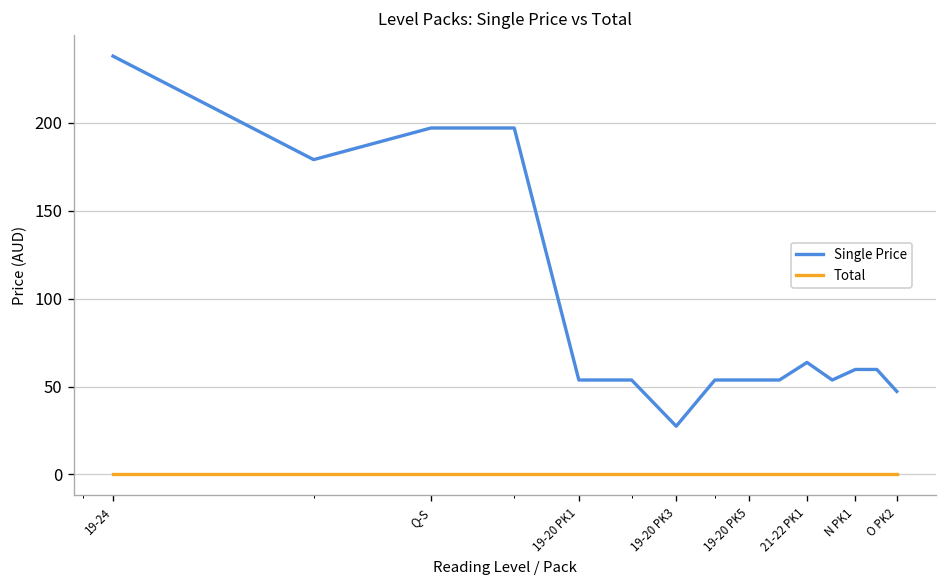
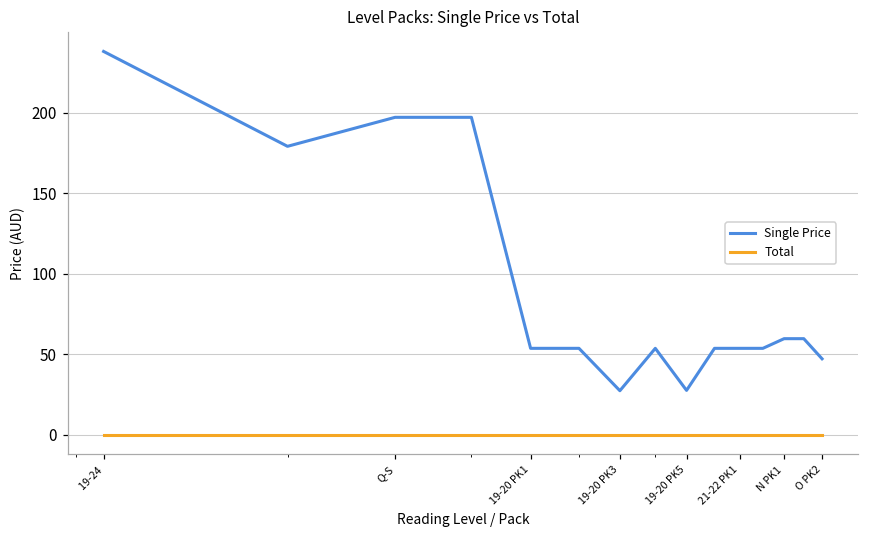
  {
    "Single Price": {
      "19-24": 238,
      "Q-S": 197,
      "19-20 PK1": 54,
      "19-20 PK3": 27,
-     "19-20 PK5": 54,
-     "21-22 PK1": 64,
+     "19-20 PK5": 28,
+     "21-22 PK1": 54,
      "N PK1": 60,
      "O PK2": 47
    },
    "Total": {
      "19-24": 0,
      "Q-S": 0,
      "19-20 PK1": 0,
      "19-20 PK3": 0,
      "19-20 PK5": 0,
      "21-22 PK1": 0,
      "N PK1": 0,
      "O PK2": 0
    }
  }
